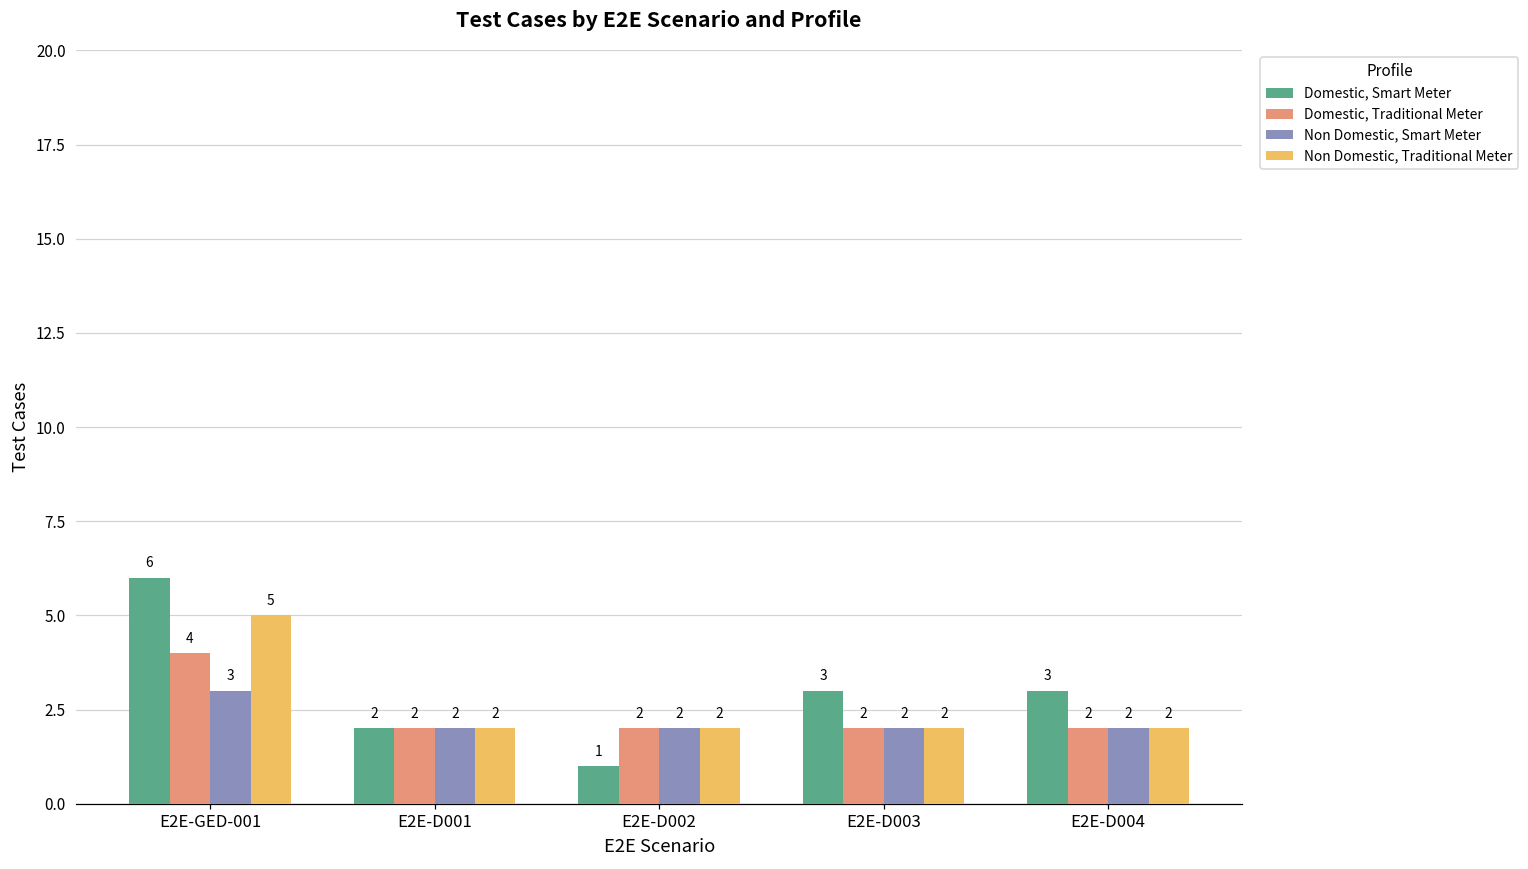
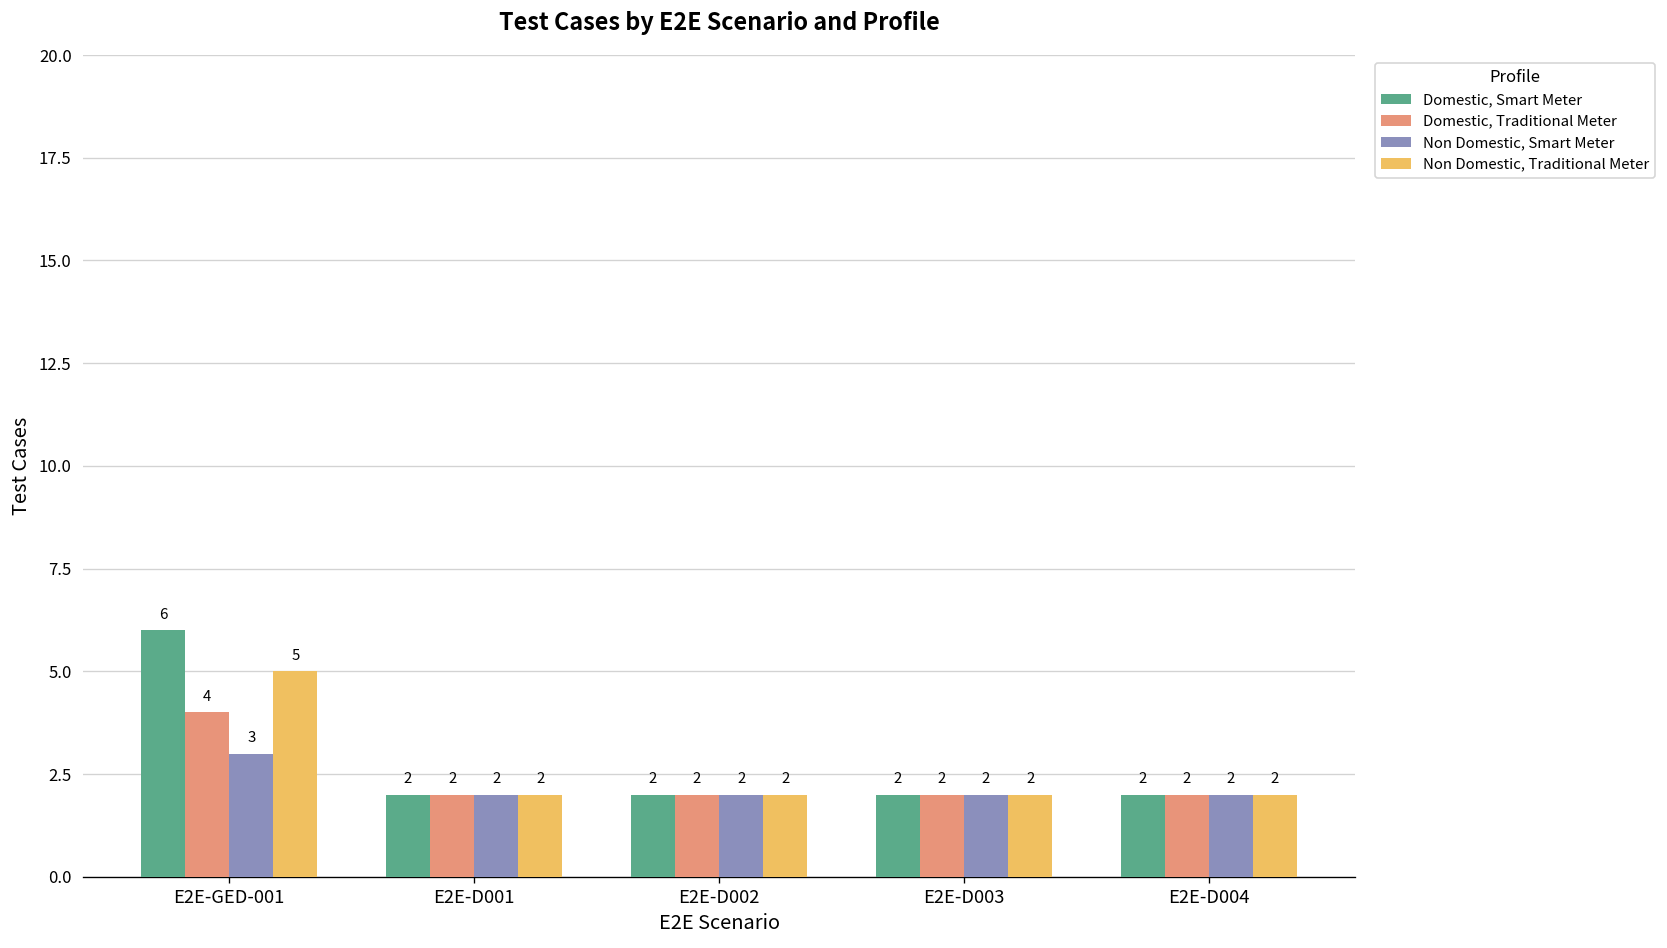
  {
    "Domestic, Smart Meter": {
      "E2E-GED-001": 6,
      "E2E-D001": 2,
-     "E2E-D002": 1,
-     "E2E-D003": 3,
-     "E2E-D004": 3
+     "E2E-D002": 2,
+     "E2E-D003": 2,
+     "E2E-D004": 2
    },
    "Non Domestic, Smart Meter": {
      "E2E-GED-001": 3,
      "E2E-D001": 2,
      "E2E-D002": 2,
      "E2E-D003": 2,
      "E2E-D004": 2
    }
  }
